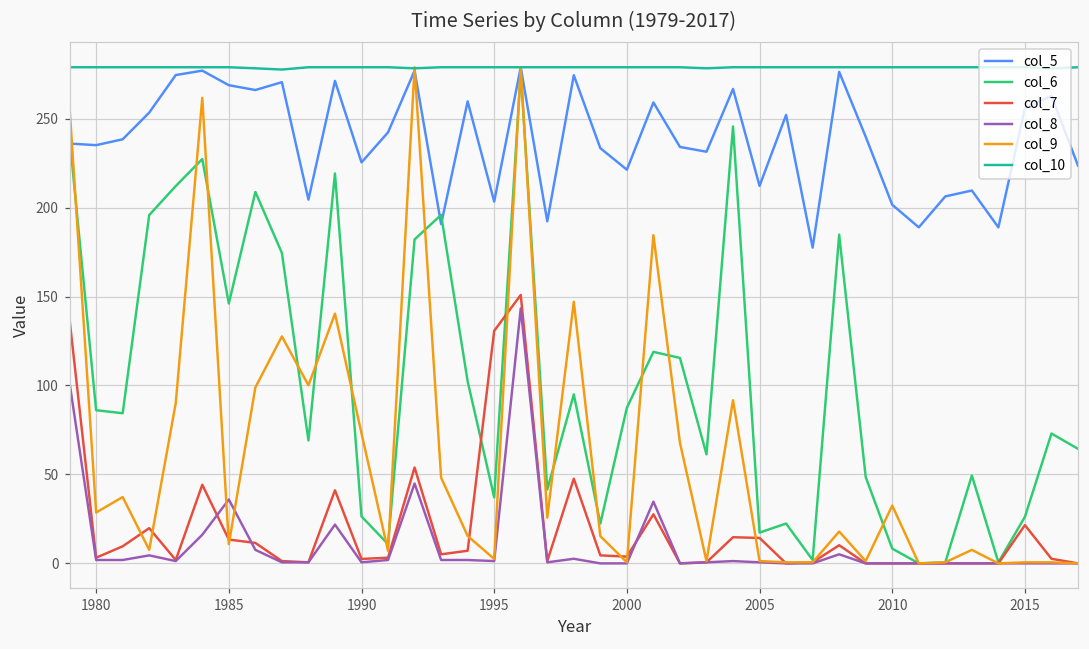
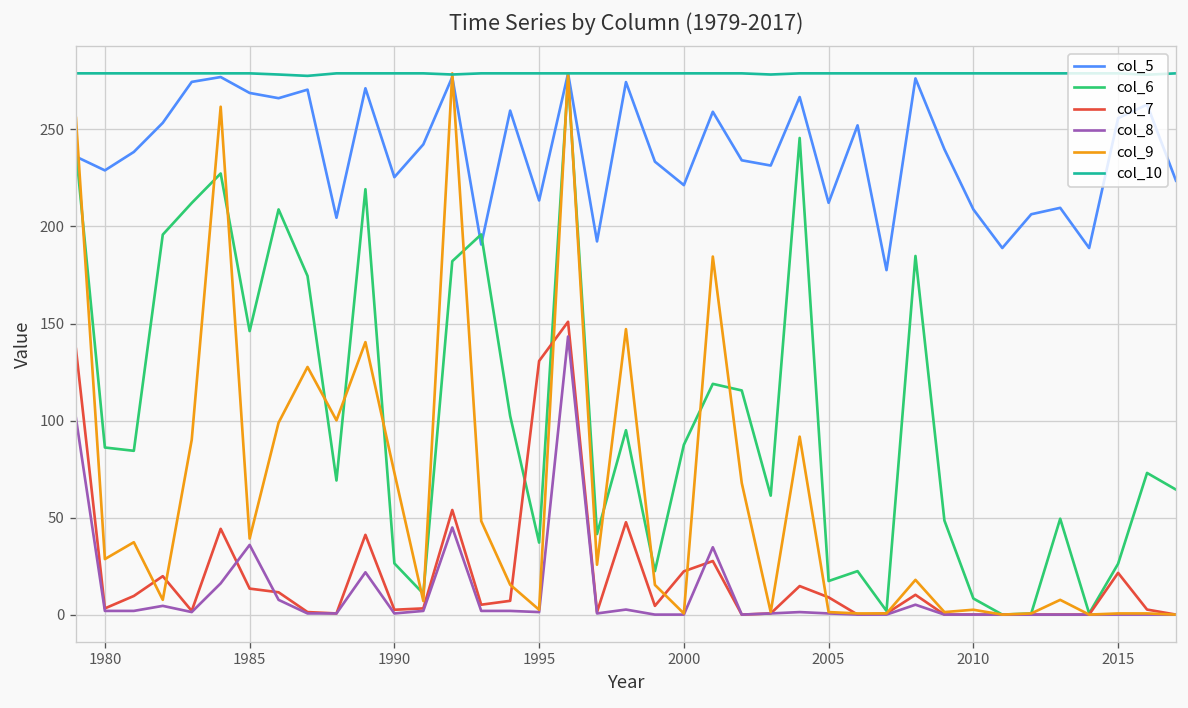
  {
    "col_5": {
-     "1980": 235,
+     "1980": 229,
      "1985": 269,
      "1990": 225,
-     "1995": 203,
+     "1995": 213,
      "2000": 221,
      "2005": 212,
-     "2010": 202
+     "2010": 209
    },
    "col_7": {
      "1985": 13,
      "1990": 3,
      "1995": 131,
-     "2000": 4,
-     "2005": 14,
+     "2000": 22,
+     "2005": 9,
      "2015": 22
    },
    "col_8": {
      "1985": 36,
      "1990": 1
    },
    "col_9": {
      "1980": 29,
-     "1985": 11,
+     "1985": 39,
      "1990": 73,
-     "2010": 33
+     "2010": 3
    }
  }
